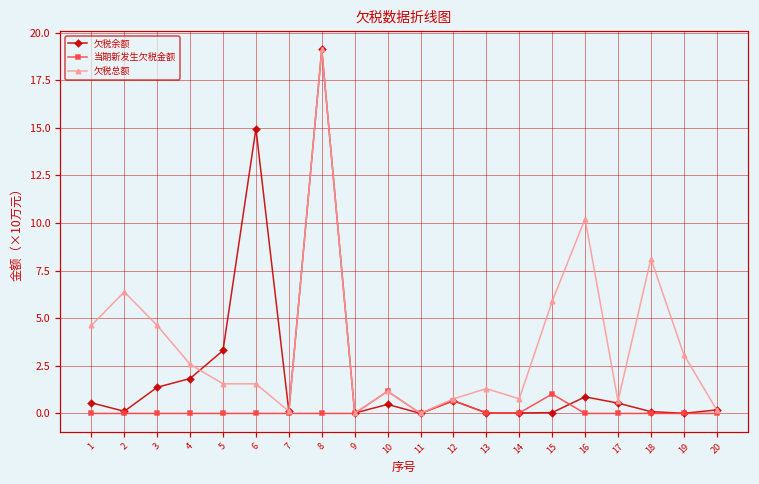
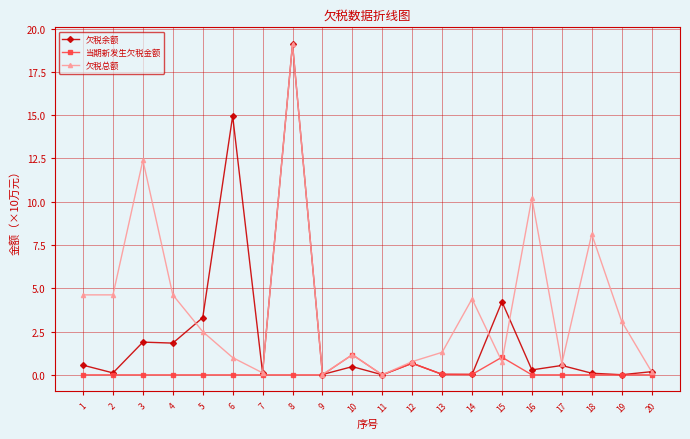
  {
    "欠税余额": {
      "1": 0.6,
-     "3": 1.4,
+     "3": 1.9,
      "4": 1.8,
      "5": 3.3,
      "6": 15.0,
      "10": 0.5,
-     "15": 0.0,
-     "16": 0.9
+     "15": 4.2,
+     "16": 0.3
    },
    "当期新发生欠税金额": {
      "1": 0.0,
      "3": 0.0,
      "4": 0.0,
      "5": 0.0,
      "6": 0.0,
      "8": 0.0,
      "15": 1.0,
      "16": 0.0,
      "17": 0.0,
      "20": 0.0
    },
    "欠税总额": {
      "1": 4.6,
-     "2": 6.4,
-     "3": 4.6,
-     "4": 2.6,
-     "5": 1.6,
-     "6": 1.6,
+     "2": 4.6,
+     "3": 12.4,
+     "4": 4.6,
+     "5": 2.5,
+     "6": 1.0,
      "13": 1.3,
-     "14": 0.8,
-     "15": 5.9,
+     "14": 4.4,
+     "15": 0.8,
      "16": 10.2,
      "18": 8.1,
      "19": 3.1
    }
  }
